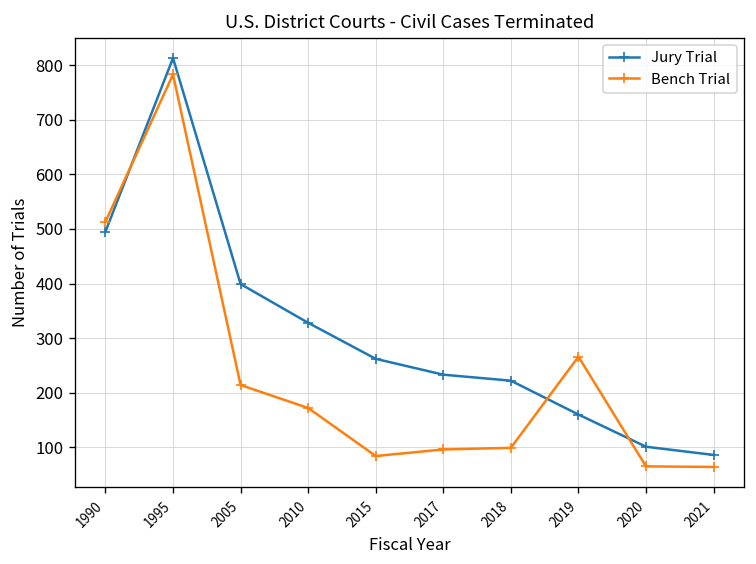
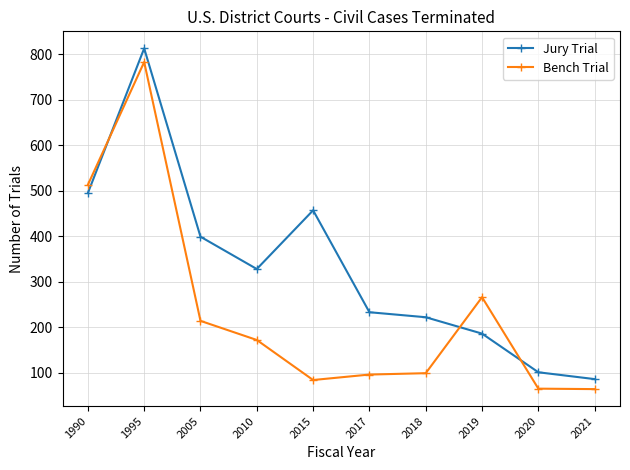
  {
    "Jury Trial": {
      "1990": 500,
      "1995": 810,
      "2005": 400,
      "2010": 330,
-     "2015": 260,
+     "2015": 460,
      "2017": 230,
      "2018": 220,
-     "2019": 160,
+     "2019": 190,
      "2020": 100,
      "2021": 90
    },
    "Bench Trial": {
      "1990": 510,
      "1995": 780,
      "2005": 210,
      "2010": 170,
      "2015": 80,
      "2017": 100,
      "2018": 100,
      "2019": 270,
      "2020": 70,
      "2021": 60
    }
  }
